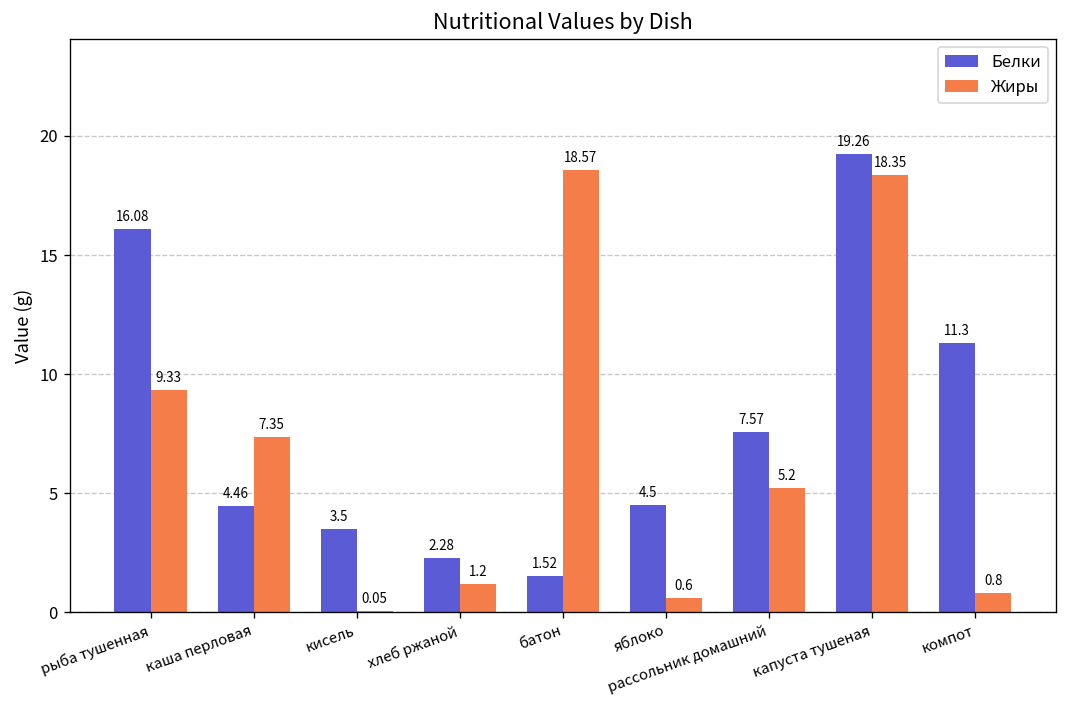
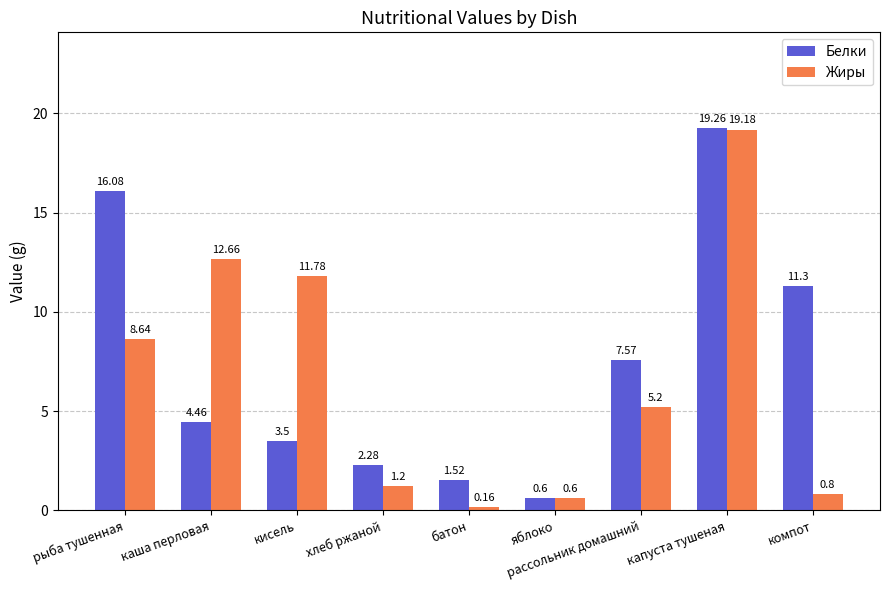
  {
    "Белки": {
      "рыба тушенная": 16.08,
      "каша перловая": 4.46,
      "кисель": 3.5,
      "хлеб ржаной": 2.28,
      "батон": 1.52,
-     "яблоко": 4.5,
+     "яблоко": 0.6,
      "рассольник домашний": 7.57,
      "капуста тушеная": 19.26,
      "компот": 11.3
    },
    "Жиры": {
-     "рыба тушенная": 9.33,
-     "каша перловая": 7.35,
-     "кисель": 0.05,
+     "рыба тушенная": 8.64,
+     "каша перловая": 12.66,
+     "кисель": 11.78,
      "хлеб ржаной": 1.2,
-     "батон": 18.57,
+     "батон": 0.16,
      "яблоко": 0.6,
      "рассольник домашний": 5.2,
-     "капуста тушеная": 18.35,
+     "капуста тушеная": 19.18,
      "компот": 0.8
    }
  }
